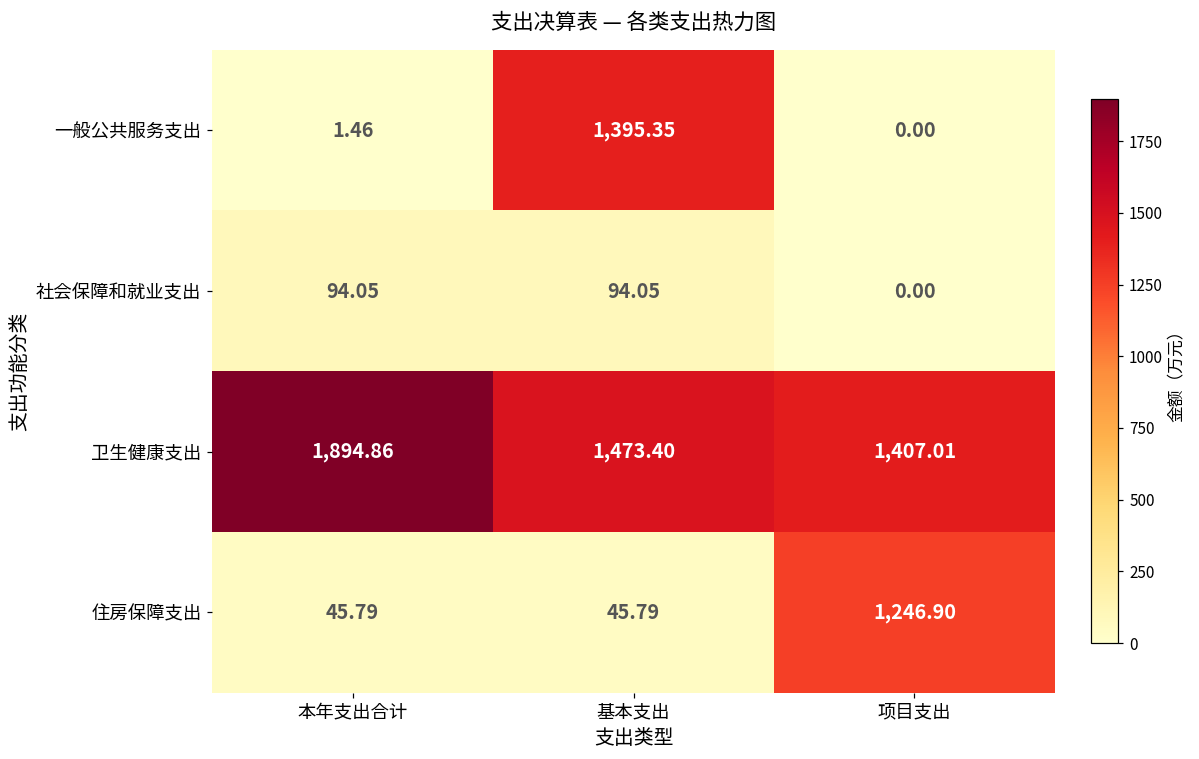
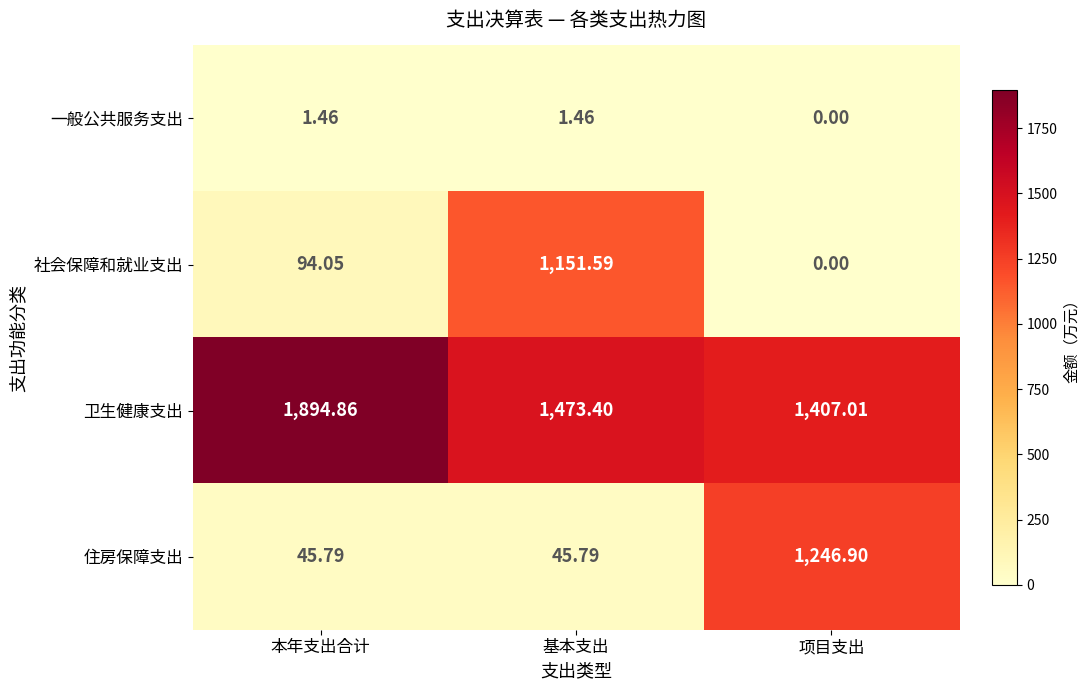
  {
    "一般公共服务支出": {
      "本年支出合计": "1.46",
-     "基本支出": "1,395.35",
+     "基本支出": "1.46",
      "项目支出": "0.00"
    },
    "社会保障和就业支出": {
      "本年支出合计": "94.05",
-     "基本支出": "94.05",
+     "基本支出": "1,151.59",
      "项目支出": "0.00"
    },
    "卫生健康支出": {
      "本年支出合计": "1,894.86",
      "基本支出": "1,473.40",
      "项目支出": "1,407.01"
    },
    "住房保障支出": {
      "本年支出合计": "45.79",
      "基本支出": "45.79",
      "项目支出": "1,246.90"
    }
  }
